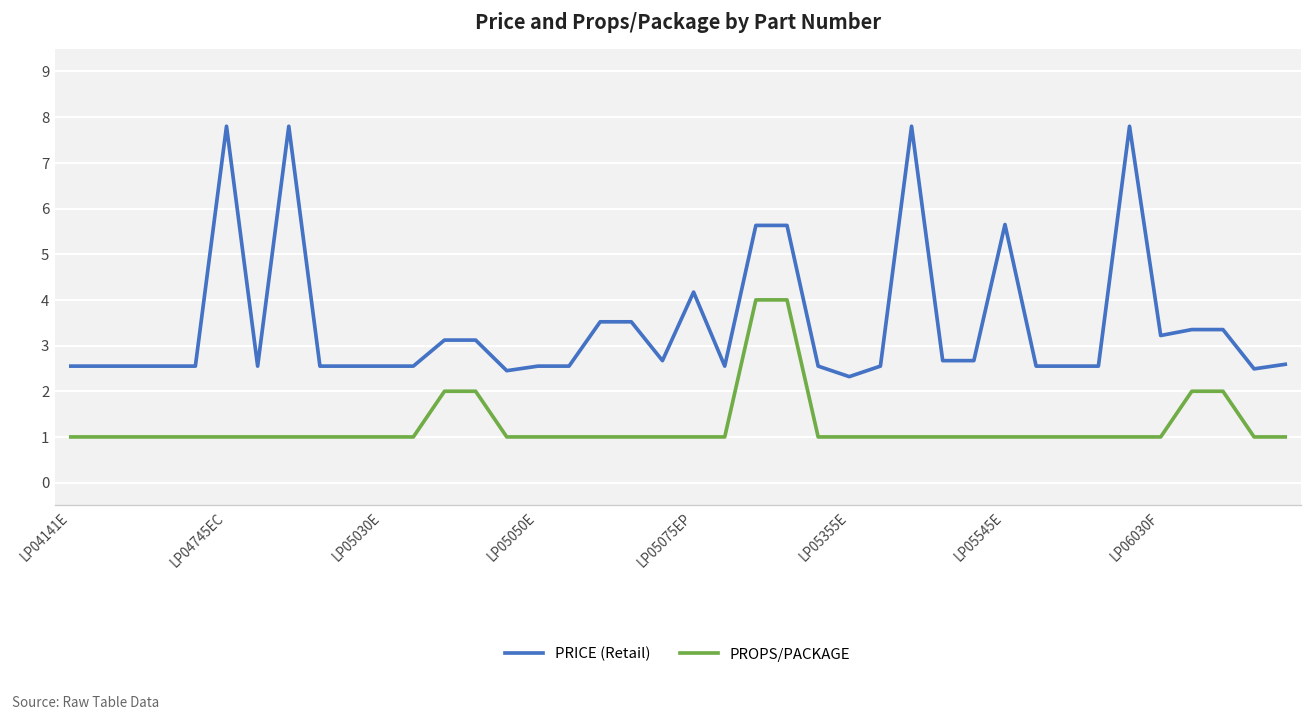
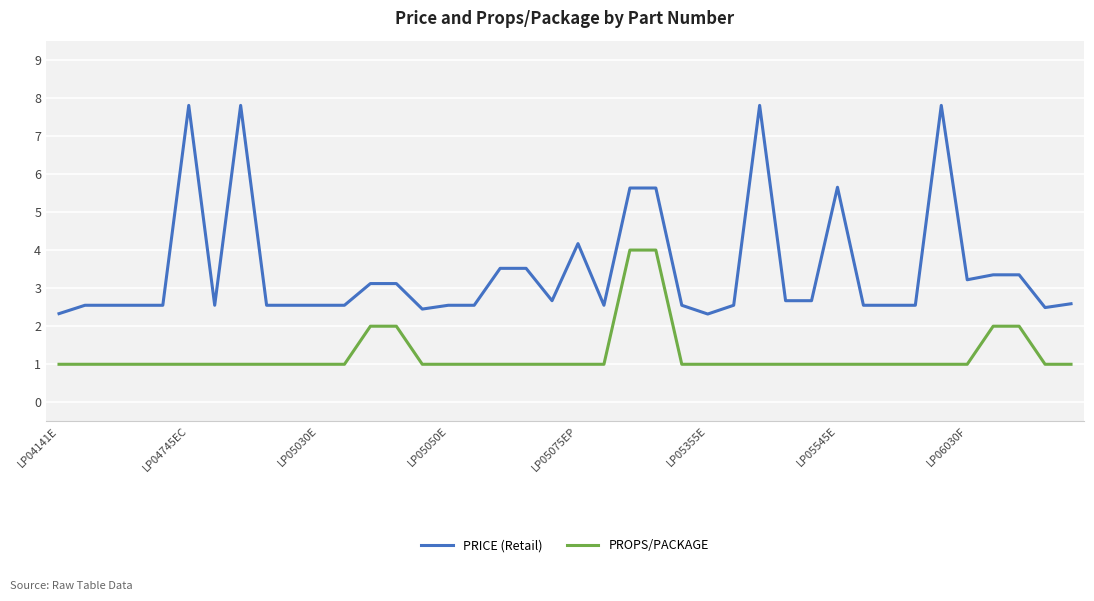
  {
    "PRICE (Retail)": {
-     "LP04141E": 2.6,
+     "LP04141E": 2.3,
      "LP04745EC": 7.8,
      "LP05030E": 2.6,
      "LP05050E": 2.6,
      "LP05075EP": 4.2,
      "LP05355E": 2.3,
      "LP05545E": 5.7,
      "LP06030F": 3.2
    },
    "PROPS/PACKAGE": {
      "LP04141E": 1.0,
      "LP04745EC": 1.0,
      "LP05030E": 1.0,
      "LP05050E": 1.0,
      "LP05075EP": 1.0,
      "LP05355E": 1.0,
      "LP05545E": 1.0,
      "LP06030F": 1.0
    }
  }
